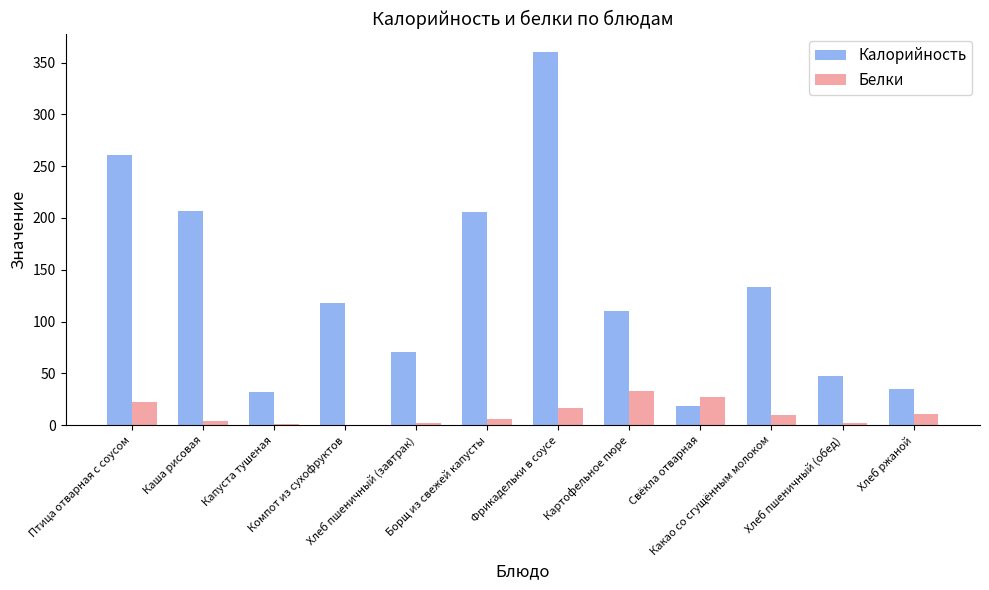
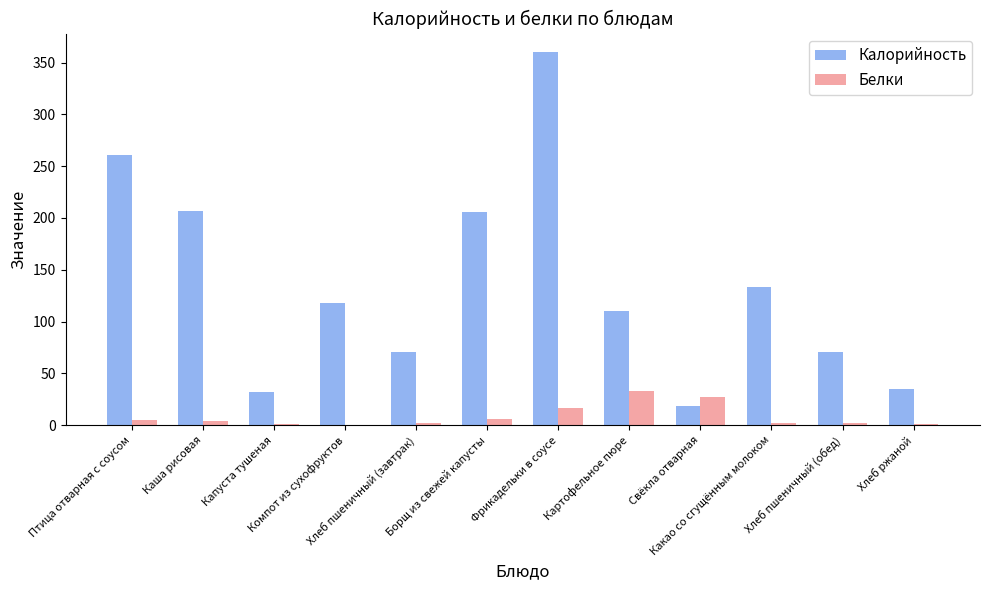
  {
    "Калорийность": {
      "Птица отварная с соусом": 260,
      "Каша рисовая": 207,
      "Капуста тушеная": 32,
      "Компот из сухофруктов": 118,
      "Хлеб пшеничный (завтрак)": 71,
      "Борщ из свежей капусты": 206,
      "Фрикадельки в соусе": 360,
      "Картофельное пюре": 110,
      "Свёкла отварная": 19,
      "Какао со сгущённым молоком": 134,
-     "Хлеб пшеничный (обед)": 48,
+     "Хлеб пшеничный (обед)": 71,
      "Хлеб ржаной": 35
    },
    "Белки": {
-     "Птица отварная с соусом": 22,
+     "Птица отварная с соусом": 5,
      "Каша рисовая": 4,
      "Борщ из свежей капусты": 6,
      "Фрикадельки в соусе": 17,
      "Картофельное пюре": 33,
      "Свёкла отварная": 27,
-     "Какао со сгущённым молоком": 10,
-     "Хлеб ржаной": 11
+     "Какао со сгущённым молоком": 2,
+     "Хлеб ржаной": 1
    }
  }
